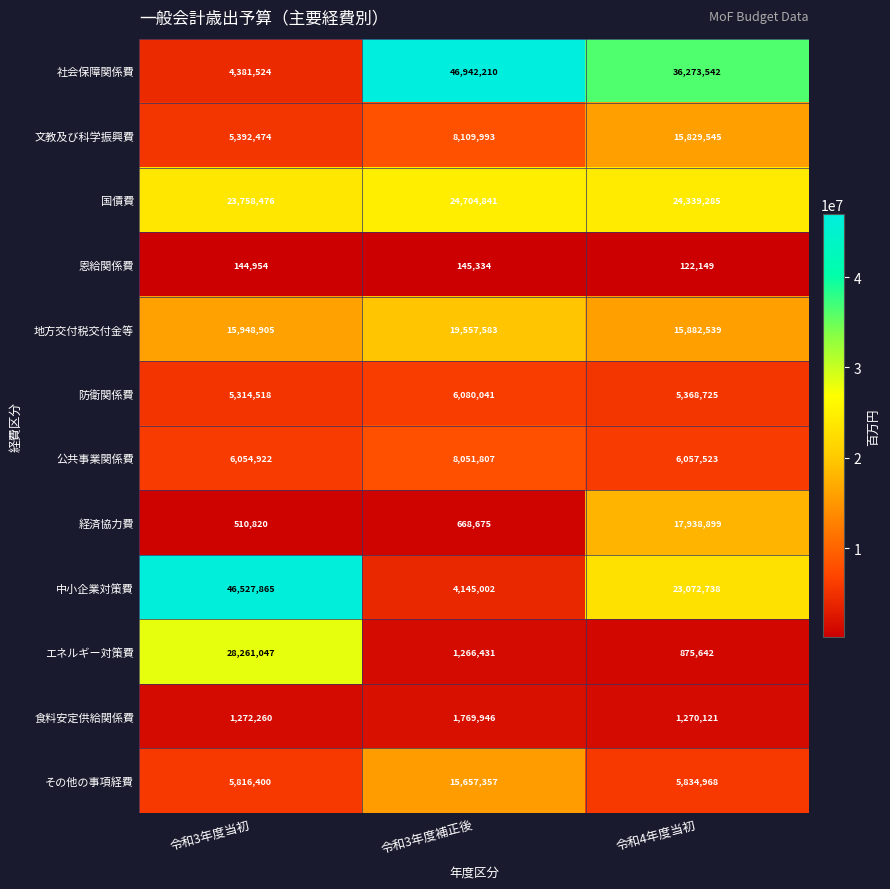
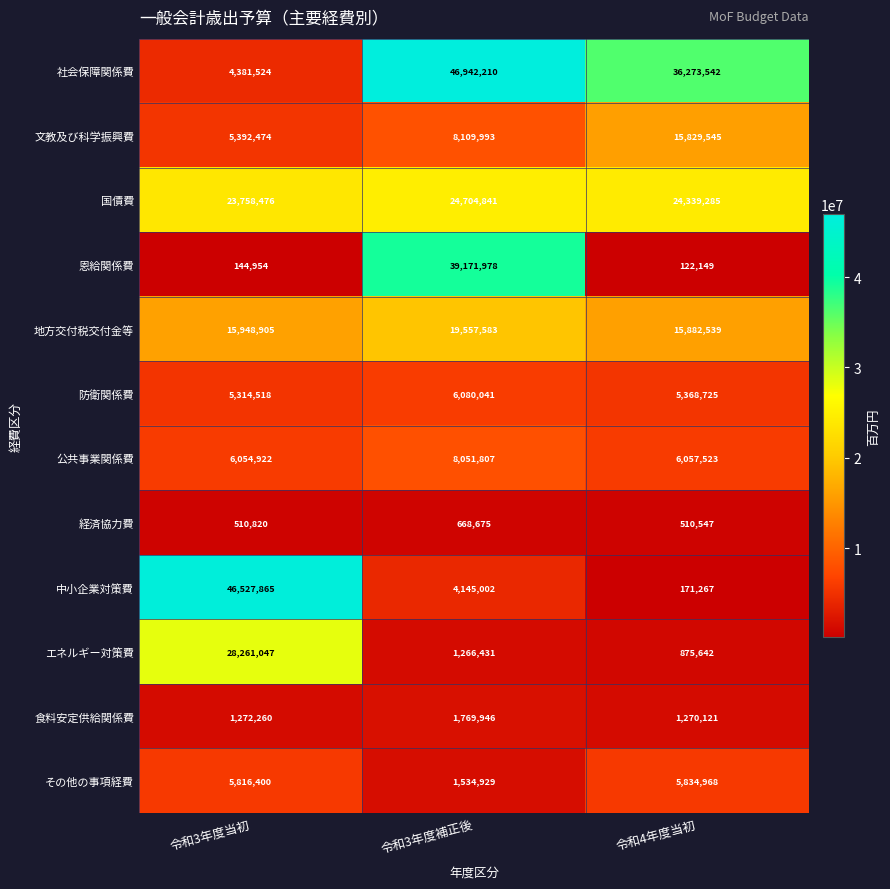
  {
    "社会保障関係費": {
      "令和3年度当初": "4,381,524",
      "令和3年度補正後": "46,942,210",
      "令和4年度当初": "36,273,542"
    },
    "文教及び科学振興費": {
      "令和3年度当初": "5,392,474",
      "令和3年度補正後": "8,109,993",
      "令和4年度当初": "15,829,545"
    },
    "国債費": {
      "令和3年度当初": "23,758,476",
      "令和3年度補正後": "24,704,841",
      "令和4年度当初": "24,339,285"
    },
    "恩給関係費": {
      "令和3年度当初": "144,954",
-     "令和3年度補正後": "145,334",
+     "令和3年度補正後": "39,171,978",
      "令和4年度当初": "122,149"
    },
    "地方交付税交付金等": {
      "令和3年度当初": "15,948,905",
      "令和3年度補正後": "19,557,583",
      "令和4年度当初": "15,882,539"
    },
    "防衛関係費": {
      "令和3年度当初": "5,314,518",
      "令和3年度補正後": "6,080,041",
      "令和4年度当初": "5,368,725"
    },
    "公共事業関係費": {
      "令和3年度当初": "6,054,922",
      "令和3年度補正後": "8,051,807",
      "令和4年度当初": "6,057,523"
    },
    "経済協力費": {
      "令和3年度当初": "510,820",
      "令和3年度補正後": "668,675",
-     "令和4年度当初": "17,938,899"
+     "令和4年度当初": "510,547"
    },
    "中小企業対策費": {
      "令和3年度当初": "46,527,865",
      "令和3年度補正後": "4,145,002",
-     "令和4年度当初": "23,072,738"
+     "令和4年度当初": "171,267"
    },
    "エネルギー対策費": {
      "令和3年度当初": "28,261,047",
      "令和3年度補正後": "1,266,431",
      "令和4年度当初": "875,642"
    },
    "食料安定供給関係費": {
      "令和3年度当初": "1,272,260",
      "令和3年度補正後": "1,769,946",
      "令和4年度当初": "1,270,121"
    },
    "その他の事項経費": {
      "令和3年度当初": "5,816,400",
-     "令和3年度補正後": "15,657,357",
+     "令和3年度補正後": "1,534,929",
      "令和4年度当初": "5,834,968"
    }
  }
